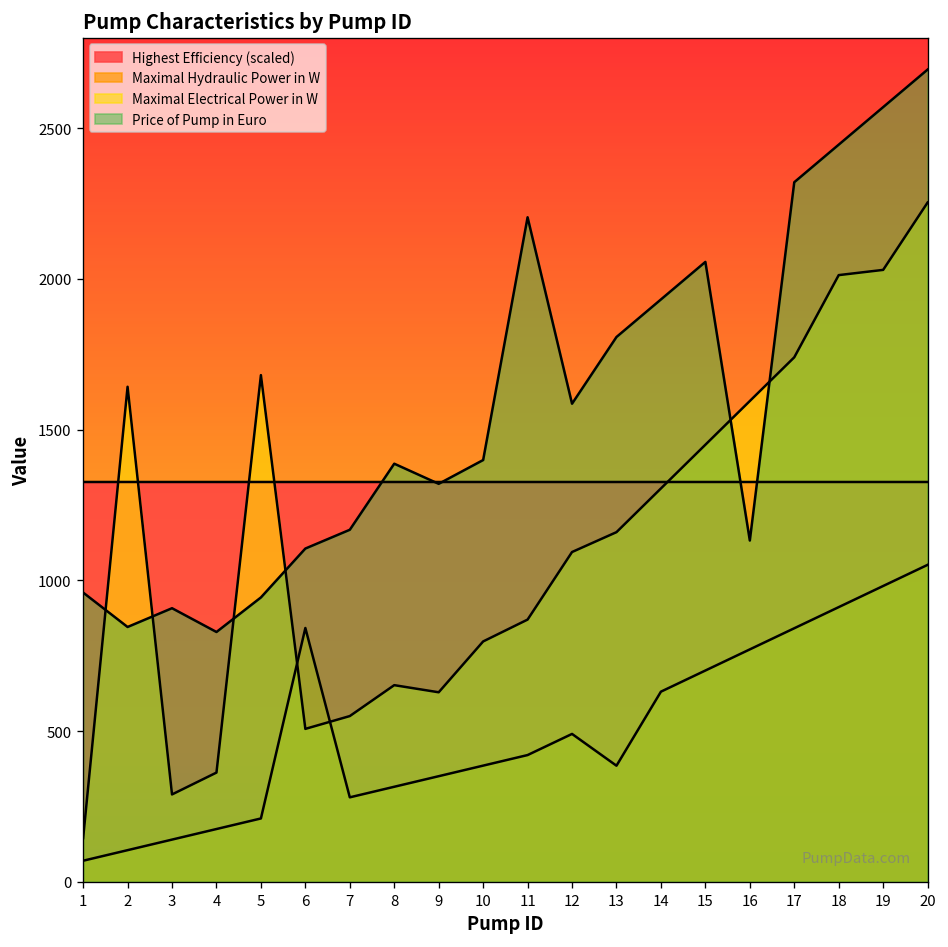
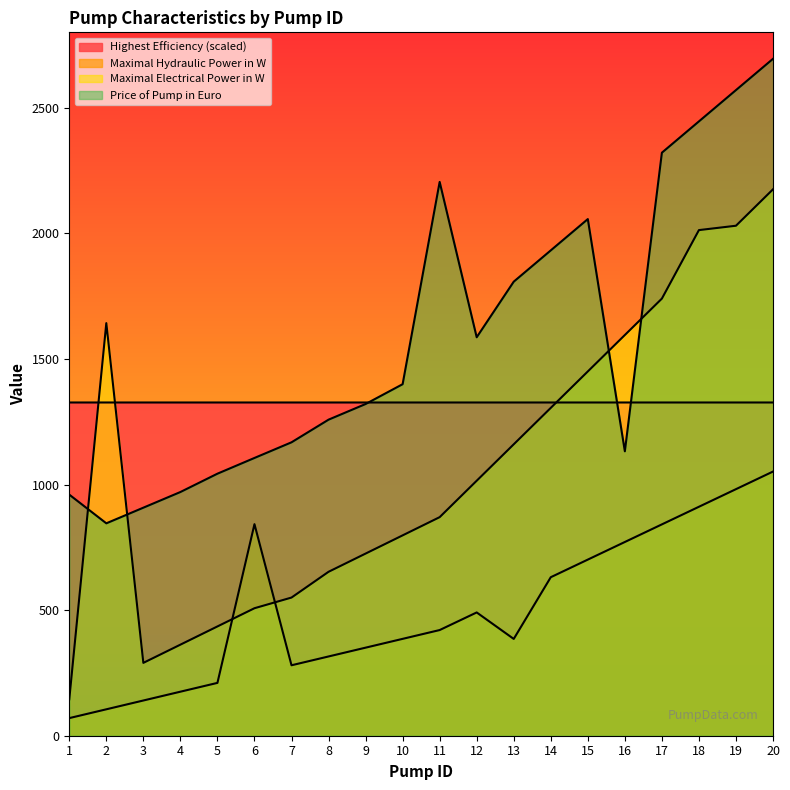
  {
    "Highest Efficiency (scaled)": {
      "1": 1330,
      "2": 1330,
      "3": 1330,
      "4": 1330,
      "5": 1330,
      "6": 1330,
      "7": 1330,
      "8": 1330,
      "10": 1330,
      "11": 1330,
      "12": 1330,
      "13": 1330,
      "14": 1330,
      "15": 1330,
      "16": 1330,
      "17": 1330,
      "18": 1330,
      "19": 1330,
      "20": 1330
    },
    "Maximal Hydraulic Power in W": {
      "1": 70,
      "2": 110,
      "3": 140,
      "4": 180,
      "5": 210,
      "6": 840,
      "7": 280,
      "8": 320,
      "9": 350,
      "10": 390,
      "11": 420,
      "12": 490,
      "13": 390,
      "14": 630,
      "15": 700,
      "16": 770,
      "17": 840,
      "18": 910,
      "19": 980,
      "20": 1050
    },
    "Maximal Electrical Power in W": {
      "1": 150,
      "2": 1640,
      "3": 290,
      "4": 360,
-     "5": 1680,
+     "5": 440,
      "6": 510,
      "7": 550,
      "8": 650,
-     "9": 630,
+     "9": 730,
      "10": 800,
      "11": 870,
-     "12": 1090,
+     "12": 1020,
      "13": 1160,
      "14": 1310,
      "15": 1450,
      "16": 1600,
      "17": 1740,
      "18": 2010,
      "19": 2030,
-     "20": 2250
+     "20": 2180
    },
    "Price of Pump in Euro": {
      "1": 960,
      "2": 850,
      "3": 910,
-     "4": 830,
-     "5": 940,
+     "4": 970,
+     "5": 1040,
      "6": 1110,
      "7": 1170,
-     "8": 1390,
+     "8": 1260,
      "10": 1400,
      "11": 2200,
      "12": 1590,
      "13": 1810,
      "14": 1930,
      "15": 2060,
      "16": 1130,
      "17": 2320,
      "18": 2450,
      "19": 2570,
      "20": 2690
    }
  }
